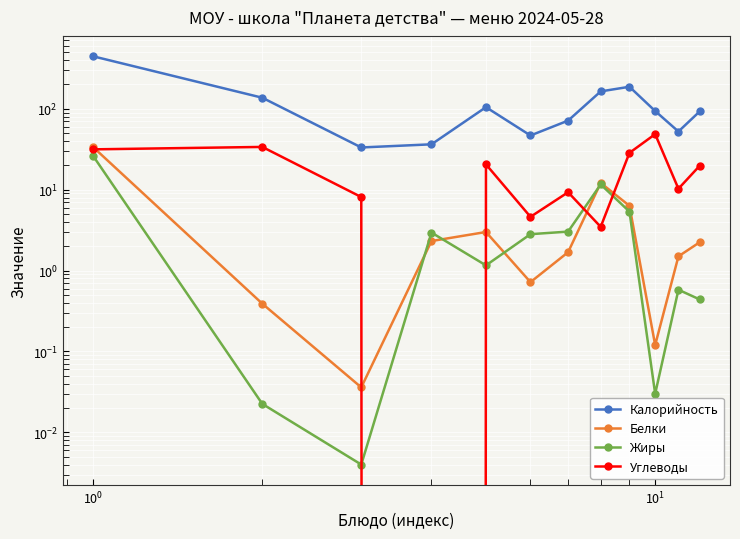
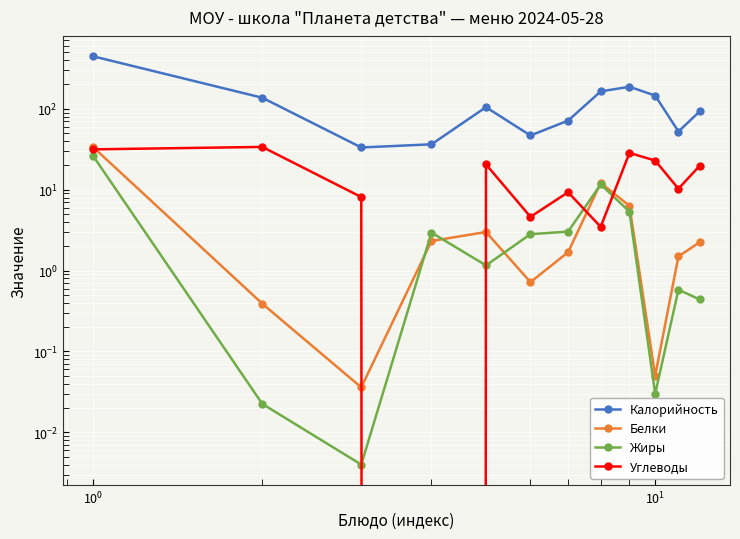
  {
    "Калорийность": {
      "10^0": 400,
-     "10^1": 90
+     "10^1": 150
    },
    "Белки": {
-     "10^1": 0.12
+     "10^1": 0.05
    },
    "Жиры": {
      "10^0": 26,
      "10^1": 0.03
    },
    "Углеводы": {
-     "10^1": 50
+     "10^1": 23
    }
  }
